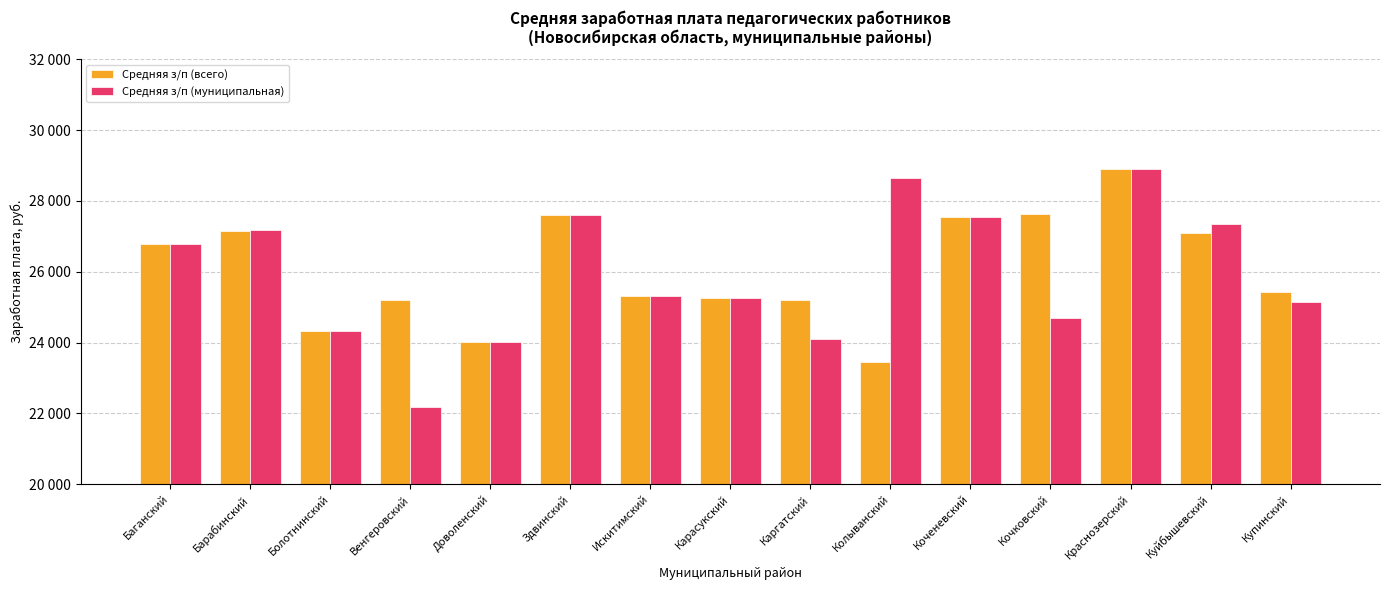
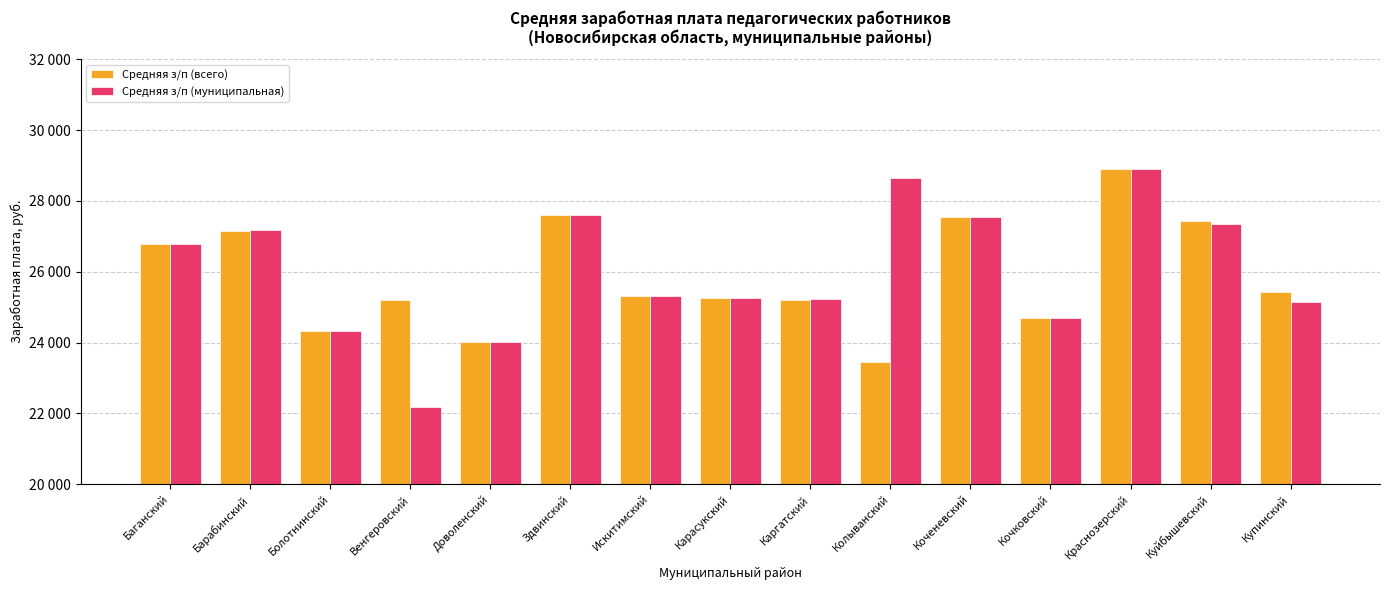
  {
    "Средняя з/п (всего)": {
      "Баганский": 26800,
      "Барабинский": 27200,
      "Болотнинский": 24300,
      "Венгеровский": 25200,
      "Доволенский": 24000,
      "Здвинский": 27600,
      "Искитимский": 25300,
      "Карасукский": 25300,
      "Каргатский": 25200,
      "Колыванский": 23500,
      "Коченевский": 27600,
-     "Кочковский": 27600,
+     "Кочковский": 24700,
      "Краснозерский": 28900,
-     "Куйбышевский": 27100,
+     "Куйбышевский": 27400,
      "Купинский": 25400
    },
    "Средняя з/п (муниципальная)": {
      "Баганский": 26800,
      "Барабинский": 27200,
      "Болотнинский": 24300,
      "Венгеровский": 22200,
      "Доволенский": 24000,
      "Здвинский": 27600,
      "Искитимский": 25300,
      "Карасукский": 25300,
-     "Каргатский": 24100,
+     "Каргатский": 25200,
      "Колыванский": 28700,
      "Коченевский": 27600,
      "Кочковский": 24700,
      "Краснозерский": 28900,
      "Куйбышевский": 27300,
      "Купинский": 25200
    }
  }
